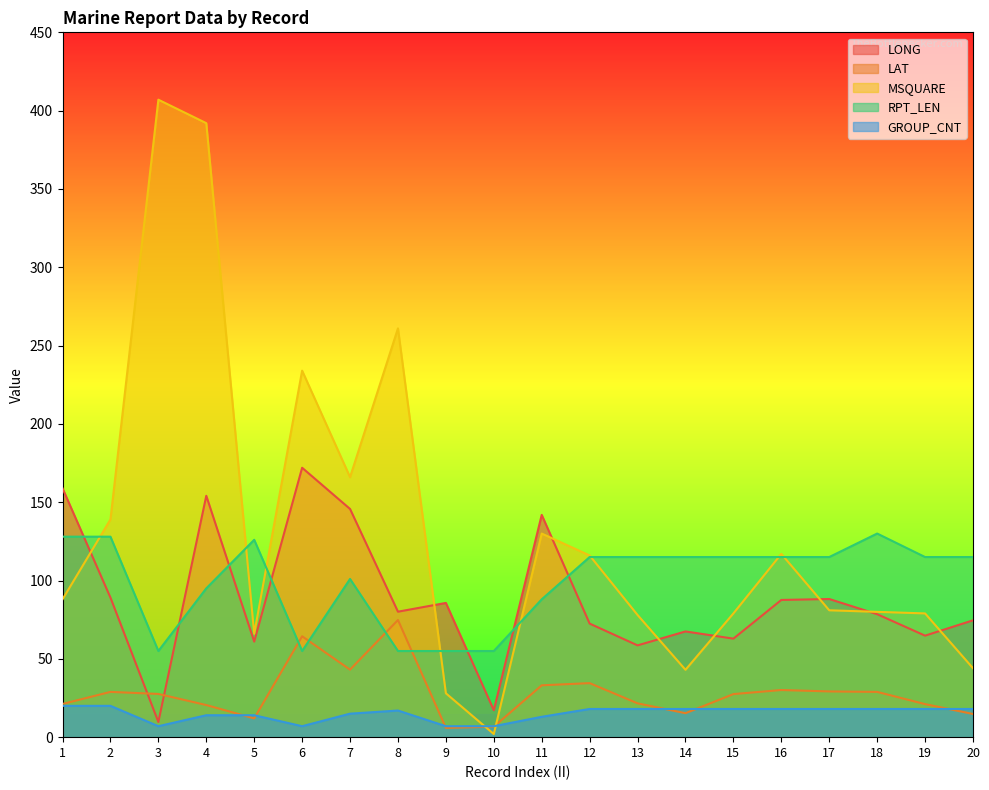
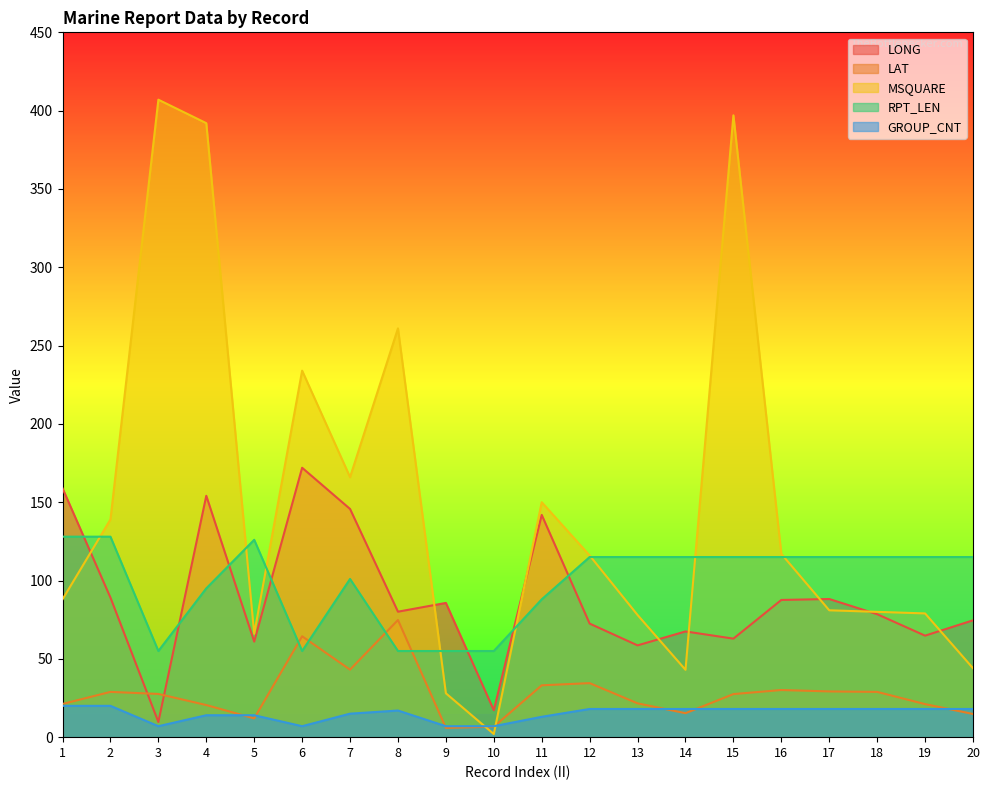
  {
    "MSQUARE": {
      "1": 88,
      "2": 139,
      "3": 407,
      "4": 392,
      "5": 66,
      "6": 234,
      "7": 166,
      "8": 261,
      "9": 28,
-     "11": 130,
+     "11": 150,
      "13": 78,
      "14": 43,
-     "15": 79,
+     "15": 397,
      "16": 117,
      "17": 81,
      "19": 79,
      "20": 44
    },
    "RPT_LEN": {
      "1": 128,
      "2": 128,
      "3": 55,
      "4": 95,
      "5": 126,
      "6": 55,
      "7": 101,
      "8": 55,
      "9": 55,
      "10": 55,
      "11": 88,
      "13": 115,
      "14": 115,
      "15": 115,
      "16": 115,
      "17": 115,
-     "18": 130,
+     "18": 115,
      "19": 115,
      "20": 115
    },
    "GROUP_CNT": {
      "2": 20,
      "8": 17,
      "12": 18,
      "13": 18,
      "14": 18,
      "15": 18,
      "16": 18,
      "17": 18,
      "18": 18,
      "19": 18,
      "20": 18
    }
  }
